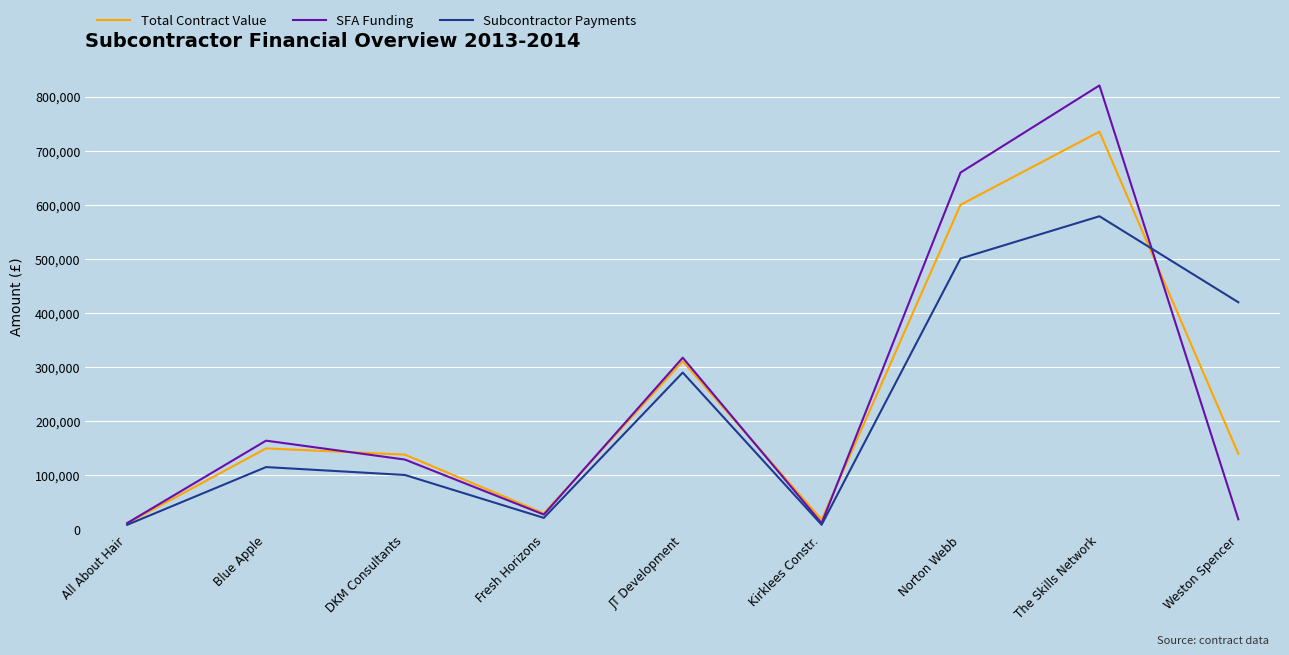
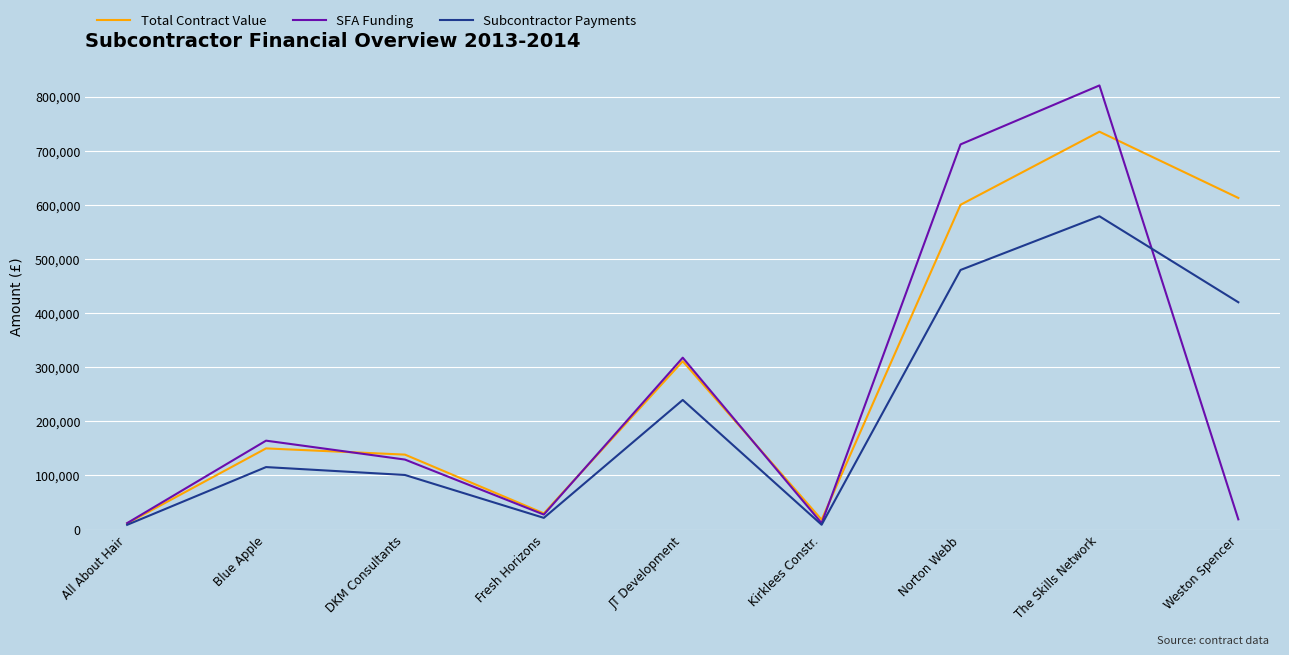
  {
    "Total Contract Value": {
      "Blue Apple": "150,000",
      "DKM Consultants": "140,000",
      "JT Development": "310,000",
      "Kirklees Constr.": "20,000",
      "Norton Webb": "600,000",
      "The Skills Network": "740,000",
-     "Weston Spencer": "140,000"
+     "Weston Spencer": "610,000"
    },
    "SFA Funding": {
      "Blue Apple": "160,000",
      "DKM Consultants": "130,000",
      "JT Development": "320,000",
-     "Norton Webb": "660,000",
+     "Norton Webb": "710,000",
      "The Skills Network": "820,000",
      "Weston Spencer": "20,000"
    },
    "Subcontractor Payments": {
      "Blue Apple": "120,000",
      "DKM Consultants": "100,000",
      "Fresh Horizons": "20,000",
-     "JT Development": "290,000",
-     "Norton Webb": "500,000",
+     "JT Development": "240,000",
+     "Norton Webb": "480,000",
      "The Skills Network": "580,000",
      "Weston Spencer": "420,000"
    }
  }
